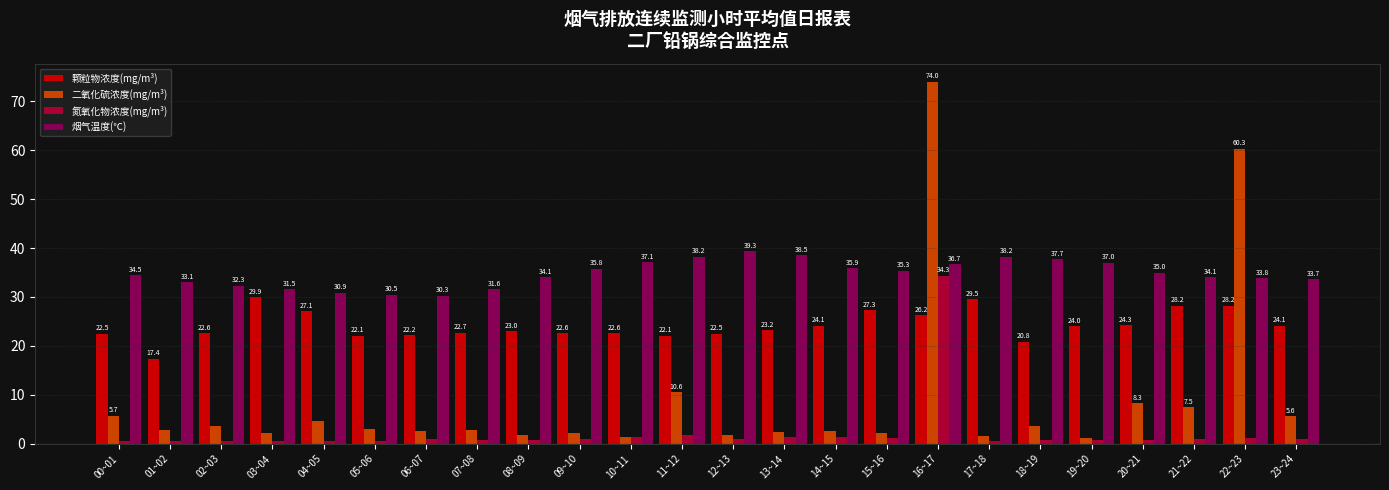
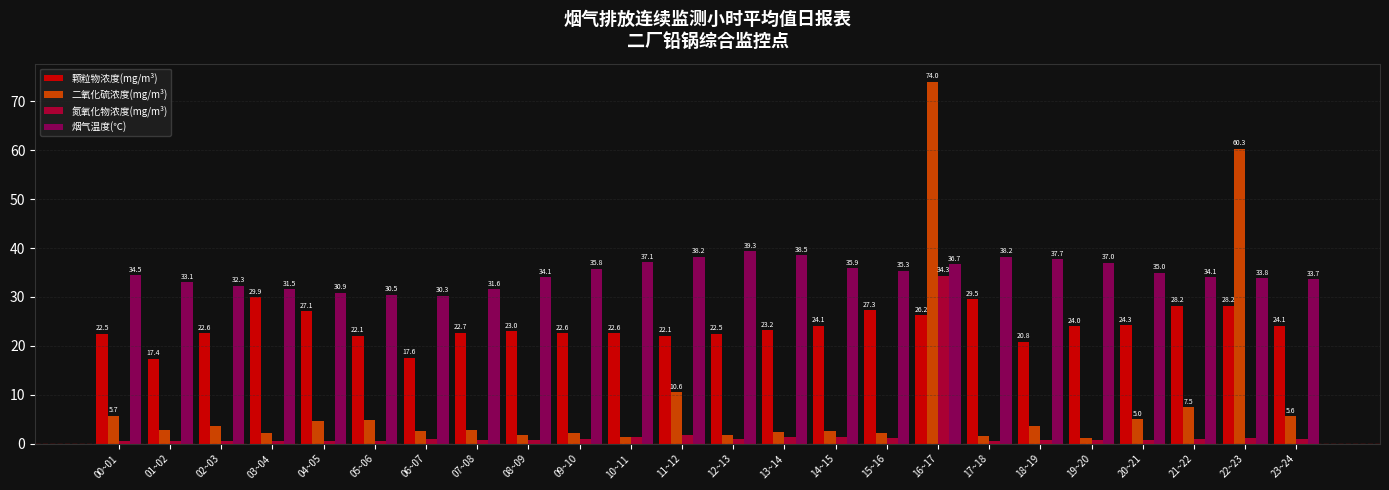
  {
    "颗粒物浓度(mg/m³)": {
      "00~01": 22.5,
      "01~02": 17.4,
      "02~03": 22.6,
      "03~04": 29.9,
      "04~05": 27.1,
      "05~06": 22.1,
-     "06~07": 22.2,
+     "06~07": 17.6,
      "07~08": 22.7,
      "08~09": 23.0,
      "09~10": 22.6,
      "10~11": 22.6,
      "11~12": 22.1,
      "12~13": 22.5,
      "13~14": 23.2,
      "14~15": 24.1,
      "15~16": 27.3,
      "16~17": 26.2,
      "17~18": 29.5,
      "18~19": 20.8,
      "19~20": 24.0,
      "20~21": 24.3,
      "21~22": 28.2,
      "22~23": 28.2,
      "23~24": 24.1
    },
    "二氧化硫浓度(mg/m³)": {
      "00~01": 5.7,
-     "05~06": 3,
+     "05~06": 5,
      "11~12": 10.6,
      "16~17": 74.0,
-     "20~21": 8.3,
+     "20~21": 5.0,
      "21~22": 7.5,
      "22~23": 60.3,
      "23~24": 5.6
    }
  }
